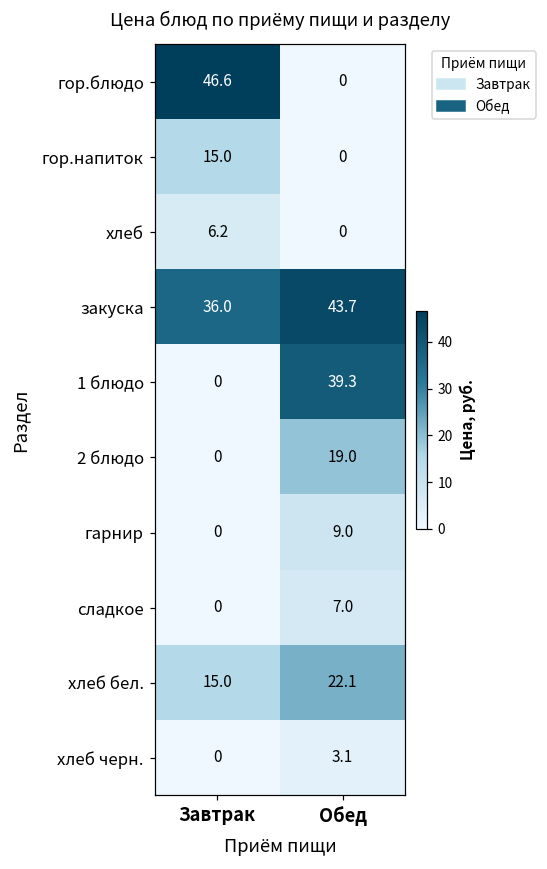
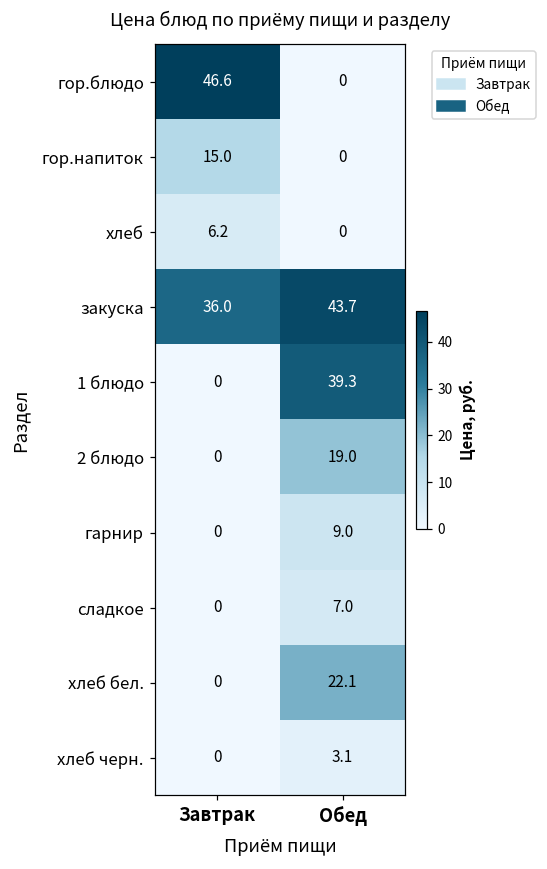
  {
    "гор.блюдо": {
      "Завтрак": 46.6,
      "Обед": 0
    },
    "гор.напиток": {
      "Завтрак": 15.0,
      "Обед": 0
    },
    "хлеб": {
      "Завтрак": 6.2,
      "Обед": 0
    },
    "закуска": {
      "Завтрак": 36.0,
      "Обед": 43.7
    },
    "1 блюдо": {
      "Завтрак": 0,
      "Обед": 39.3
    },
    "2 блюдо": {
      "Завтрак": 0,
      "Обед": 19.0
    },
    "гарнир": {
      "Завтрак": 0,
      "Обед": 9.0
    },
    "сладкое": {
      "Завтрак": 0,
      "Обед": 7.0
    },
    "хлеб бел.": {
-     "Завтрак": 15.0,
+     "Завтрак": 0,
      "Обед": 22.1
    },
    "хлеб черн.": {
      "Завтрак": 0,
      "Обед": 3.1
    }
  }
